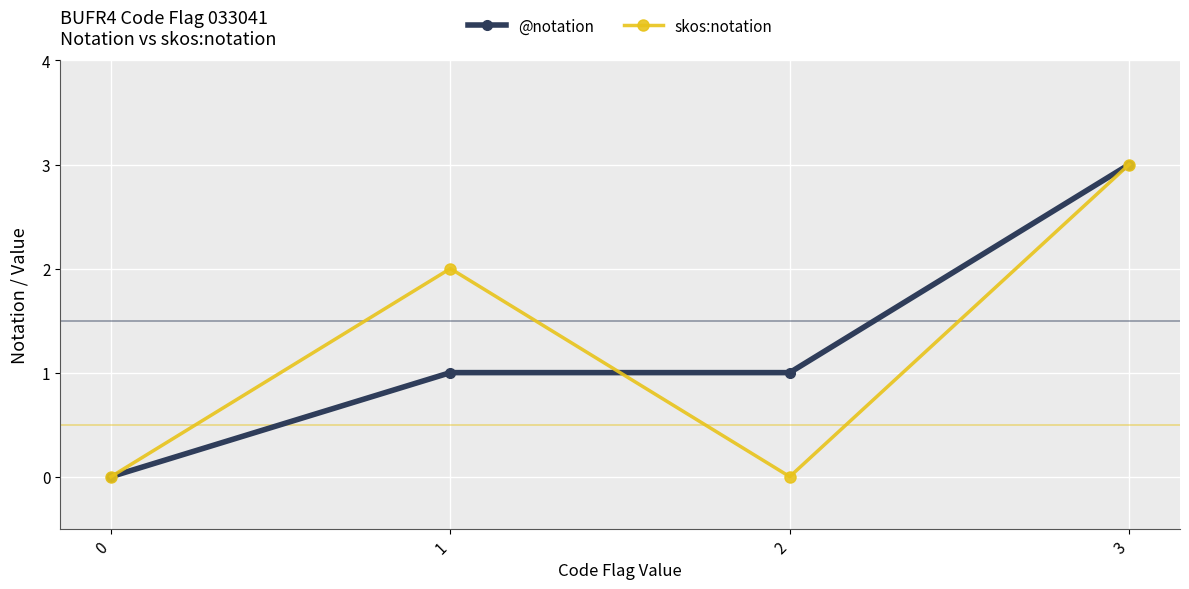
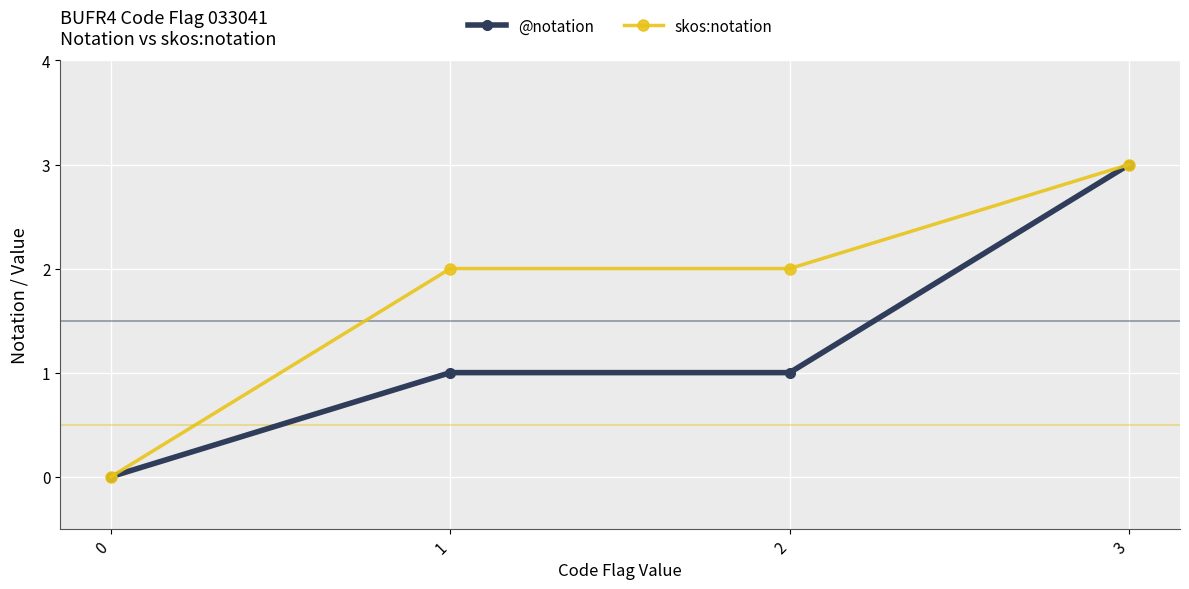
  {
    "@notation": {
      "1": 1,
      "2": 1
    },
    "skos:notation": {
      "1": 2,
-     "2": 0
+     "2": 2
    }
  }
